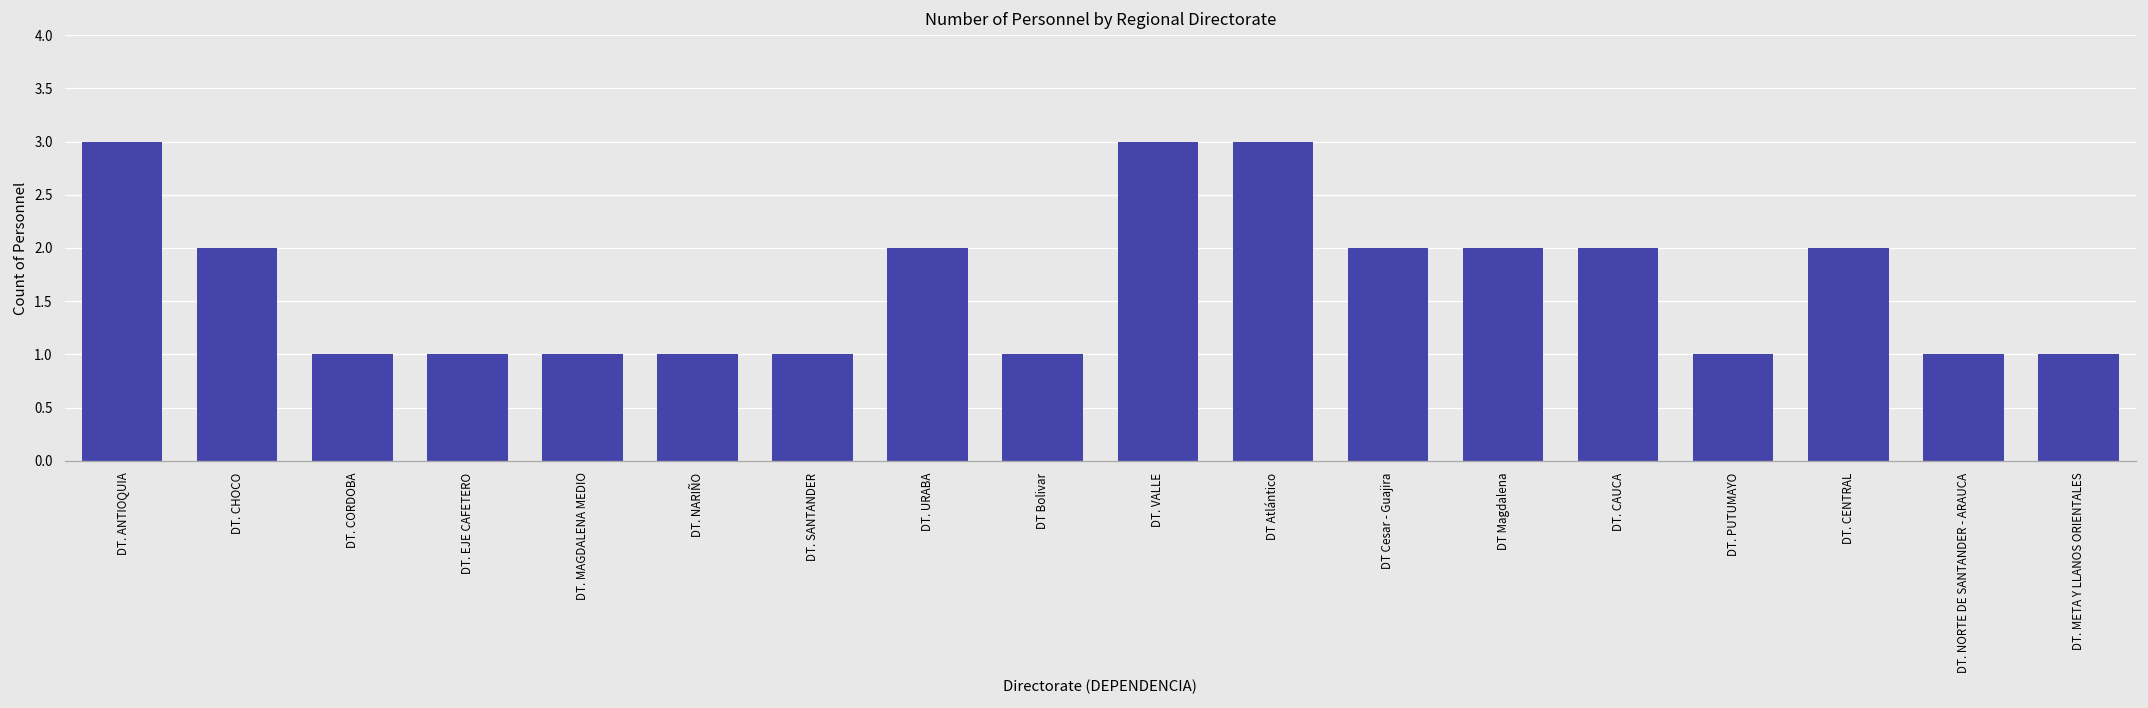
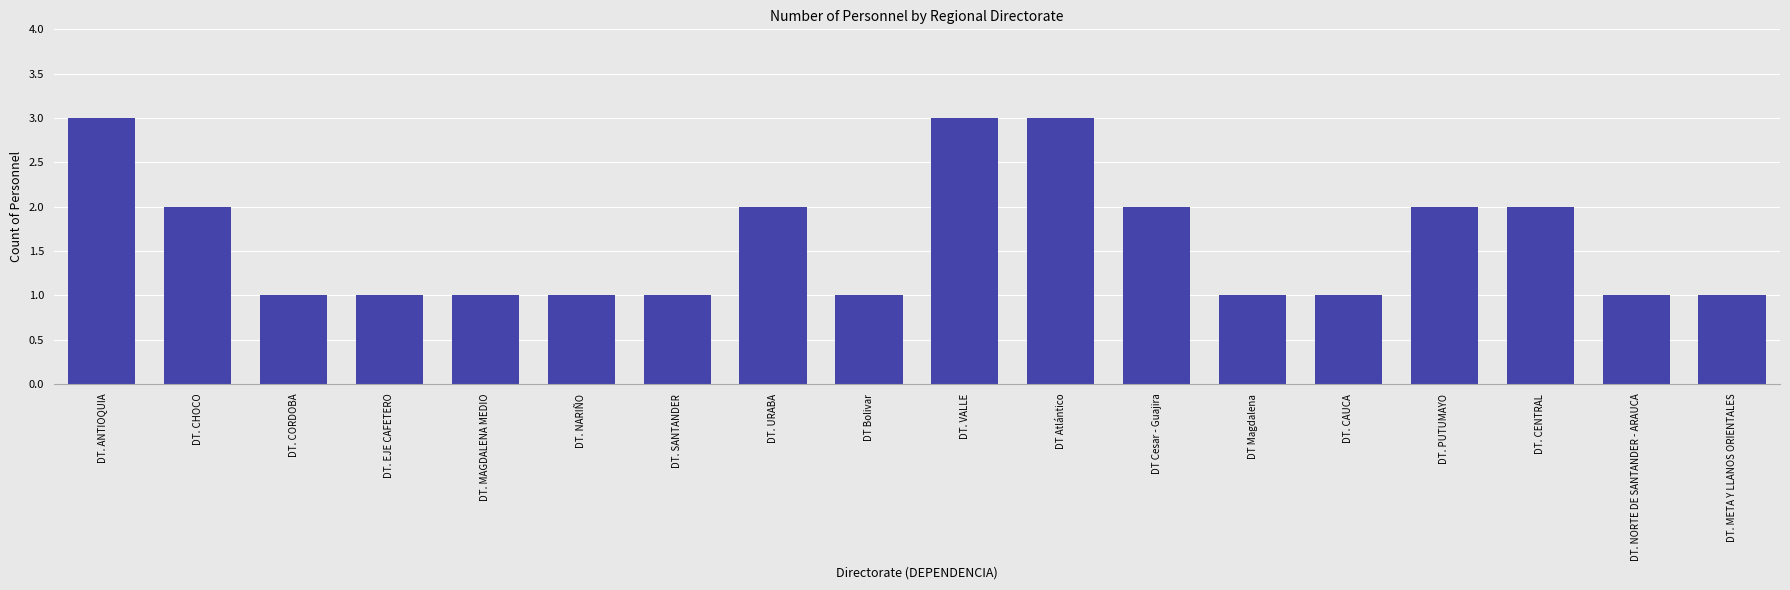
  {
    "DT. ANTIOQUIA": 3,
    "DT. CHOCO": 2,
    "DT. CORDOBA": 1,
    "DT. EJE CAFETERO": 1,
    "DT. MAGDALENA MEDIO": 1,
    "DT. NARIÑO": 1,
    "DT. SANTANDER": 1,
    "DT. URABA": 2,
    "DT Bolivar": 1,
    "DT. VALLE": 3,
    "DT Atlántico": 3,
    "DT Cesar - Guajira": 2,
-   "DT Magdalena": 2,
-   "DT. CAUCA": 2,
-   "DT. PUTUMAYO": 1,
+   "DT Magdalena": 1,
+   "DT. CAUCA": 1,
+   "DT. PUTUMAYO": 2,
    "DT. CENTRAL": 2,
    "DT. NORTE DE SANTANDER - ARAUCA": 1,
    "DT. META Y LLANOS ORIENTALES": 1
  }
